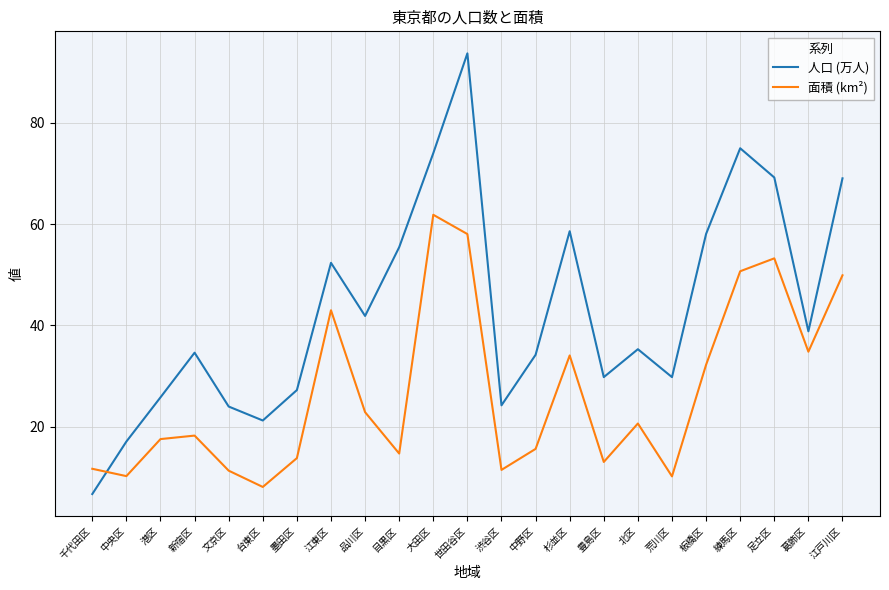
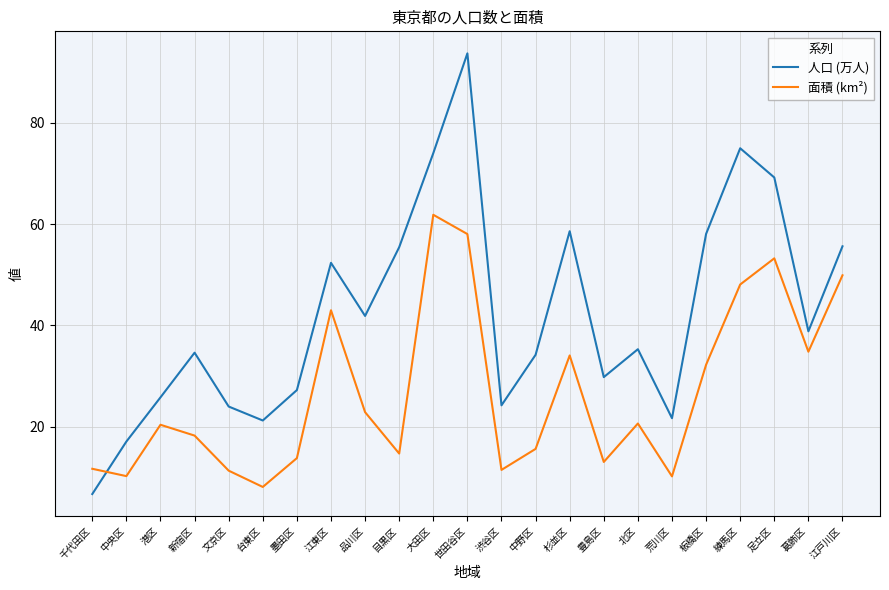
  {
    "人口 (万人)": {
      "千代田区": 7,
      "中央区": 17,
      "港区": 26,
      "新宿区": 35,
      "文京区": 24,
      "台東区": 21,
      "墨田区": 27,
      "江東区": 52,
      "品川区": 42,
      "目黒区": 55,
      "大田区": 74,
      "世田谷区": 94,
      "渋谷区": 24,
      "中野区": 34,
      "杉並区": 59,
      "豊島区": 30,
      "北区": 35,
-     "荒川区": 30,
+     "荒川区": 22,
      "板橋区": 58,
      "練馬区": 75,
      "足立区": 69,
      "葛飾区": 39,
-     "江戸川区": 69
+     "江戸川区": 56
    },
    "面積 (km²)": {
      "千代田区": 12,
      "中央区": 10,
-     "港区": 18,
+     "港区": 20,
      "新宿区": 18,
      "文京区": 11,
      "台東区": 8,
      "墨田区": 14,
      "江東区": 43,
      "品川区": 23,
      "目黒区": 15,
      "大田区": 62,
      "世田谷区": 58,
      "渋谷区": 11,
      "中野区": 16,
      "杉並区": 34,
      "豊島区": 13,
      "北区": 21,
      "荒川区": 10,
      "板橋区": 32,
-     "練馬区": 51,
+     "練馬区": 48,
      "足立区": 53,
      "葛飾区": 35,
      "江戸川区": 50
    }
  }
